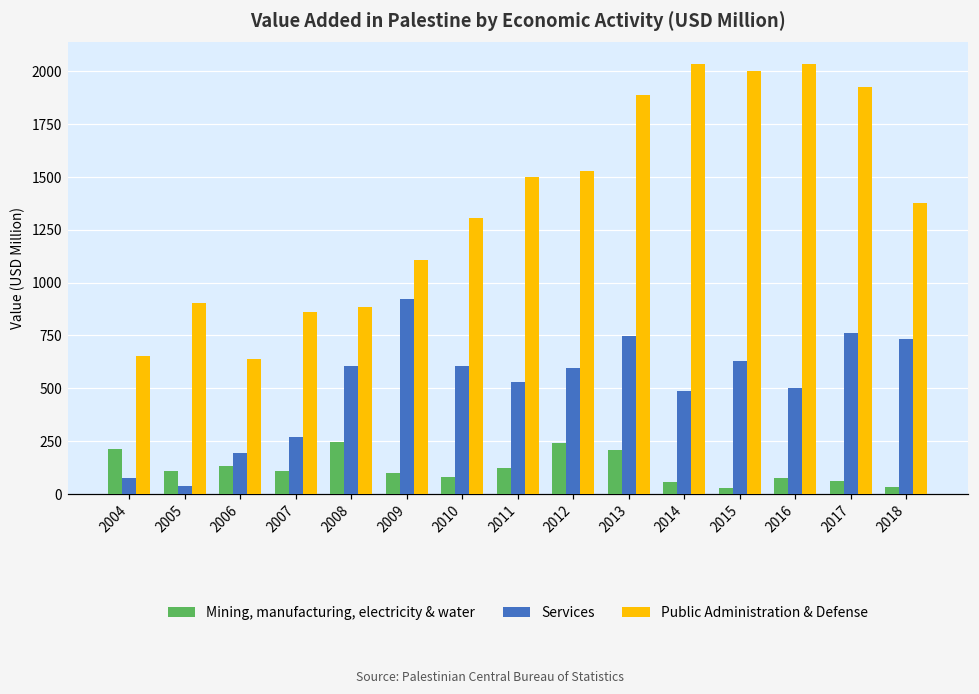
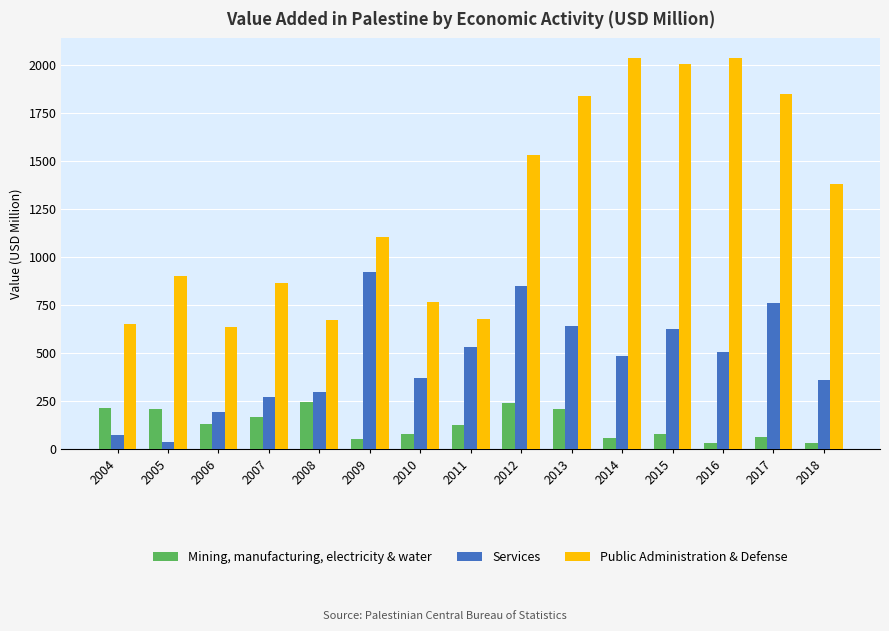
  {
    "Mining, manufacturing, electricity & water": {
      "2004": 210,
-     "2005": 110,
+     "2005": 210,
      "2006": 130,
-     "2007": 110,
+     "2007": 170,
      "2008": 250,
-     "2009": 100,
+     "2009": 50,
      "2010": 80,
      "2011": 120,
      "2012": 240,
      "2013": 210,
      "2014": 60,
-     "2015": 30,
-     "2016": 70,
+     "2015": 80,
+     "2016": 30,
      "2017": 60,
      "2018": 30
    },
    "Services": {
      "2004": 70,
      "2005": 40,
      "2006": 190,
      "2007": 270,
-     "2008": 610,
+     "2008": 300,
      "2009": 920,
-     "2010": 600,
+     "2010": 370,
      "2011": 530,
-     "2012": 590,
-     "2013": 750,
+     "2012": 850,
+     "2013": 640,
      "2014": 490,
      "2015": 630,
      "2016": 500,
      "2017": 760,
-     "2018": 730
+     "2018": 360
    },
    "Public Administration & Defense": {
      "2004": 650,
      "2005": 900,
      "2006": 640,
      "2007": 860,
-     "2008": 890,
+     "2008": 670,
      "2009": 1110,
-     "2010": 1300,
-     "2011": 1500,
+     "2010": 770,
+     "2011": 680,
      "2012": 1530,
-     "2013": 1890,
+     "2013": 1840,
      "2014": 2040,
      "2015": 2000,
      "2016": 2030,
-     "2017": 1930,
+     "2017": 1850,
      "2018": 1380
    }
  }
